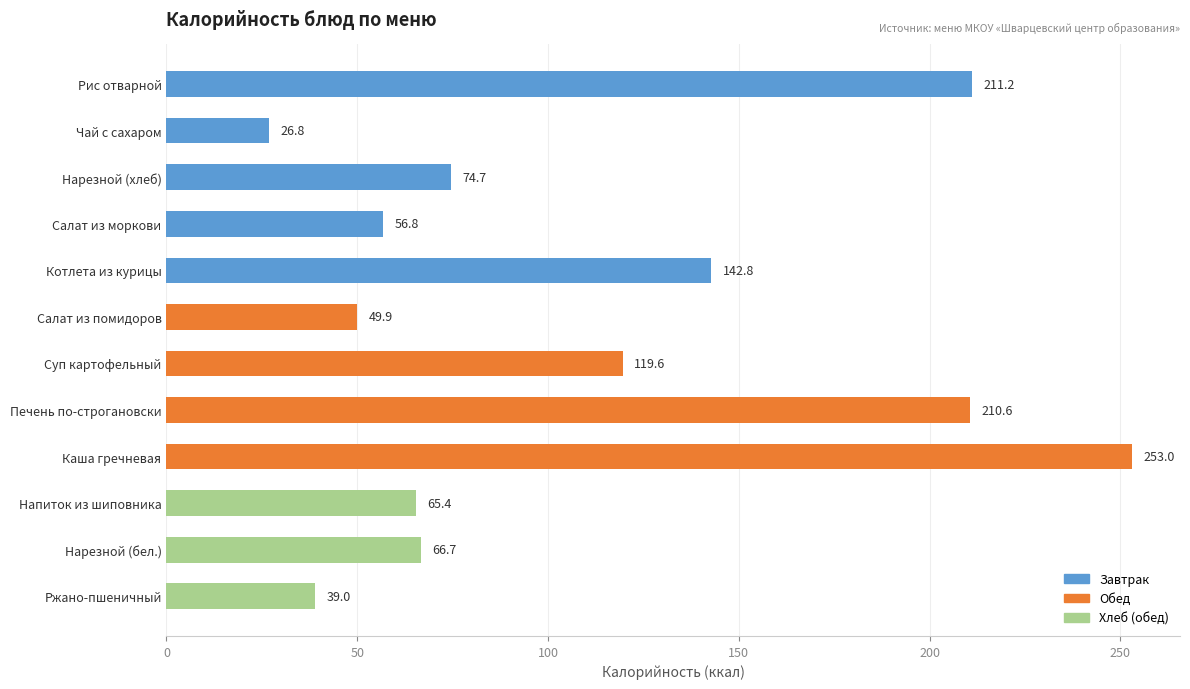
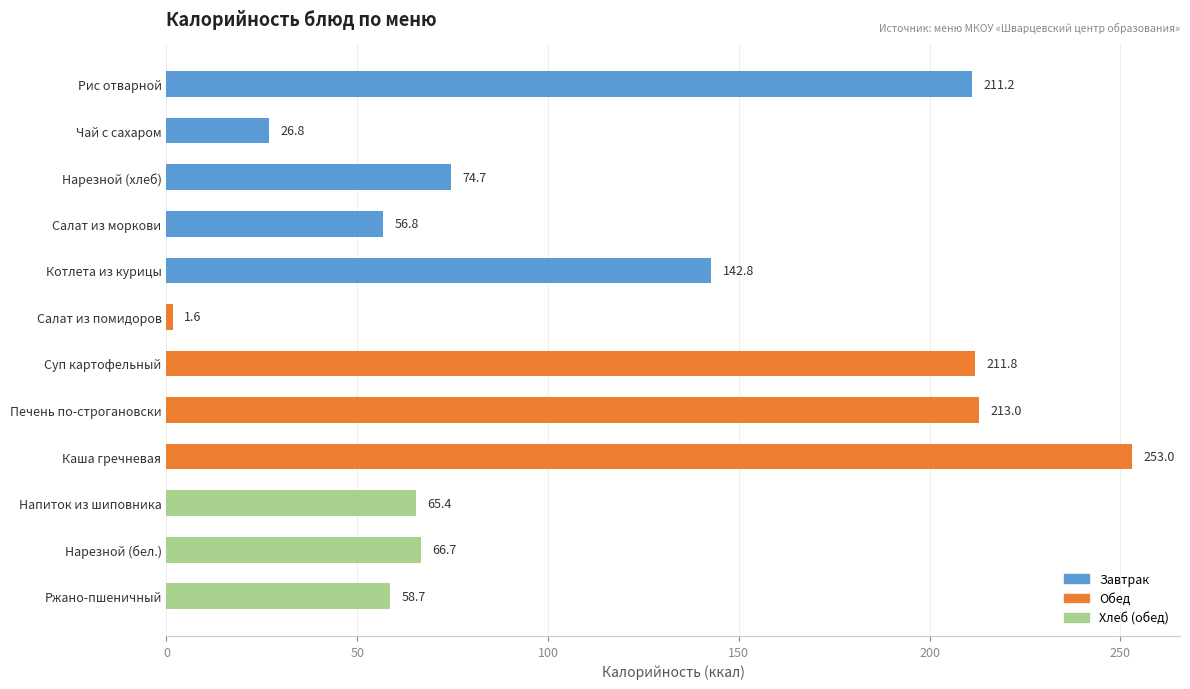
  {
    "Рис отварной": 211.2,
    "Чай с сахаром": 26.8,
    "Нарезной (хлеб)": 74.7,
    "Салат из моркови": 56.8,
    "Котлета из курицы": 142.8,
-   "Салат из помидоров": 49.9,
-   "Суп картофельный": 119.6,
-   "Печень по-строгановски": 210.6,
+   "Салат из помидоров": 1.6,
+   "Суп картофельный": 211.8,
+   "Печень по-строгановски": 213.0,
    "Каша гречневая": 253.0,
    "Напиток из шиповника": 65.4,
    "Нарезной (бел.)": 66.7,
-   "Ржано-пшеничный": 39.0
+   "Ржано-пшеничный": 58.7
  }
